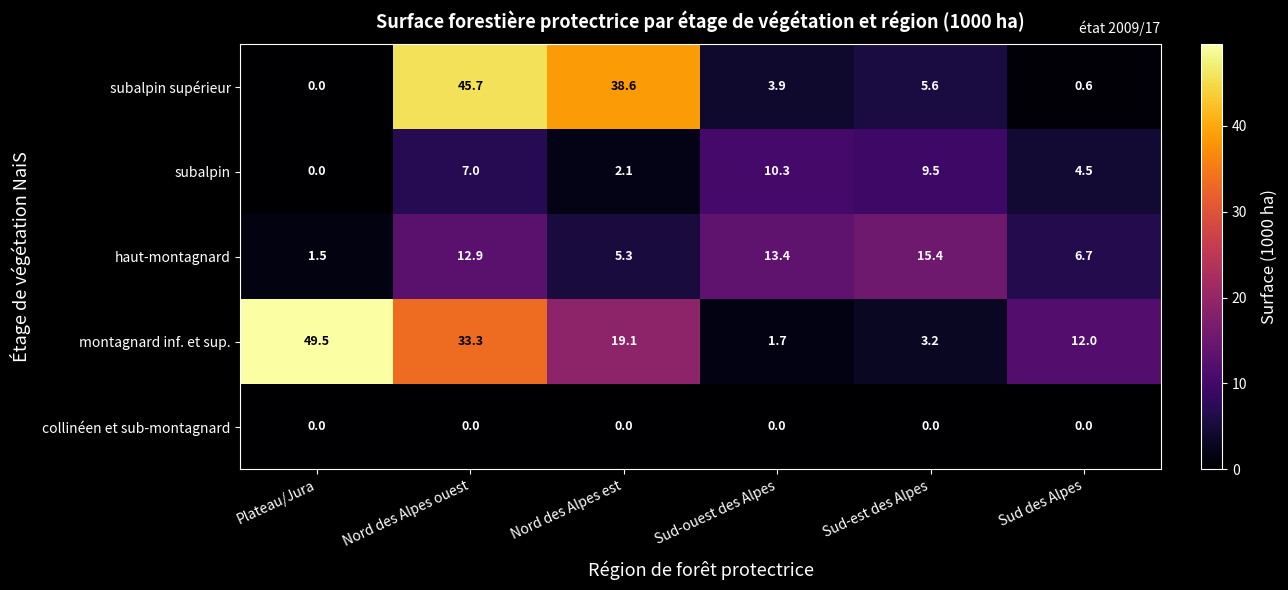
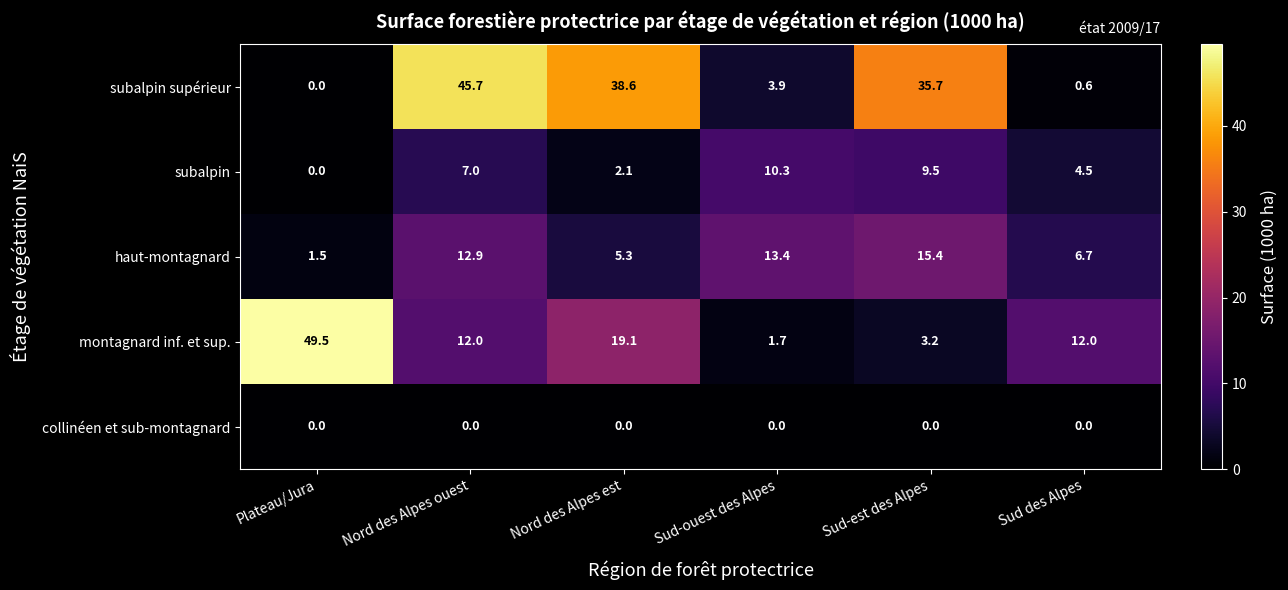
  {
    "subalpin supérieur": {
      "Plateau/Jura": 0.0,
      "Nord des Alpes ouest": 45.7,
      "Nord des Alpes est": 38.6,
      "Sud-ouest des Alpes": 3.9,
-     "Sud-est des Alpes": 5.6,
+     "Sud-est des Alpes": 35.7,
      "Sud des Alpes": 0.6
    },
    "subalpin": {
      "Plateau/Jura": 0.0,
      "Nord des Alpes ouest": 7.0,
      "Nord des Alpes est": 2.1,
      "Sud-ouest des Alpes": 10.3,
      "Sud-est des Alpes": 9.5,
      "Sud des Alpes": 4.5
    },
    "haut-montagnard": {
      "Plateau/Jura": 1.5,
      "Nord des Alpes ouest": 12.9,
      "Nord des Alpes est": 5.3,
      "Sud-ouest des Alpes": 13.4,
      "Sud-est des Alpes": 15.4,
      "Sud des Alpes": 6.7
    },
    "montagnard inf. et sup.": {
      "Plateau/Jura": 49.5,
-     "Nord des Alpes ouest": 33.3,
+     "Nord des Alpes ouest": 12.0,
      "Nord des Alpes est": 19.1,
      "Sud-ouest des Alpes": 1.7,
      "Sud-est des Alpes": 3.2,
      "Sud des Alpes": 12.0
    },
    "collinéen et sub-montagnard": {
      "Plateau/Jura": 0.0,
      "Nord des Alpes ouest": 0.0,
      "Nord des Alpes est": 0.0,
      "Sud-ouest des Alpes": 0.0,
      "Sud-est des Alpes": 0.0,
      "Sud des Alpes": 0.0
    }
  }
